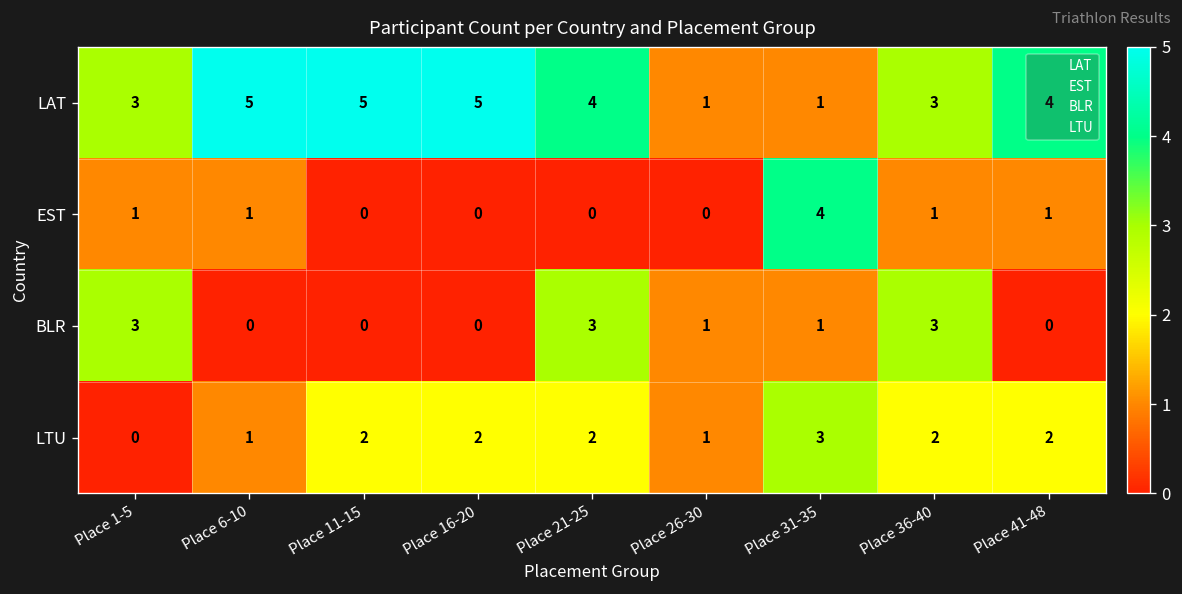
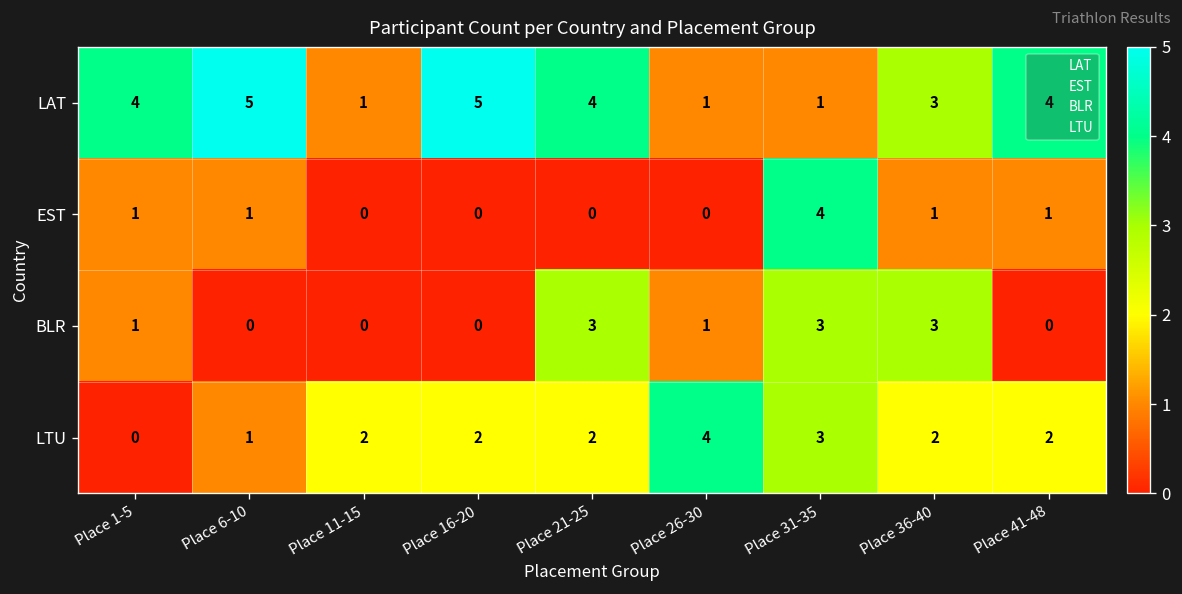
  {
    "LAT": {
-     "Place 1-5": 3,
+     "Place 1-5": 4,
      "Place 6-10": 5,
-     "Place 11-15": 5,
+     "Place 11-15": 1,
      "Place 16-20": 5,
      "Place 21-25": 4,
      "Place 26-30": 1,
      "Place 31-35": 1,
      "Place 36-40": 3
    },
    "EST": {
      "Place 1-5": 1,
      "Place 6-10": 1,
      "Place 11-15": 0,
      "Place 16-20": 0,
      "Place 21-25": 0,
      "Place 26-30": 0,
      "Place 31-35": 4,
      "Place 36-40": 1,
      "Place 41-48": 1
    },
    "BLR": {
-     "Place 1-5": 3,
+     "Place 1-5": 1,
      "Place 6-10": 0,
      "Place 11-15": 0,
      "Place 16-20": 0,
      "Place 21-25": 3,
      "Place 26-30": 1,
-     "Place 31-35": 1,
+     "Place 31-35": 3,
      "Place 36-40": 3,
      "Place 41-48": 0
    },
    "LTU": {
      "Place 1-5": 0,
      "Place 6-10": 1,
      "Place 11-15": 2,
      "Place 16-20": 2,
      "Place 21-25": 2,
-     "Place 26-30": 1,
+     "Place 26-30": 4,
      "Place 31-35": 3,
      "Place 36-40": 2,
      "Place 41-48": 2
    }
  }
